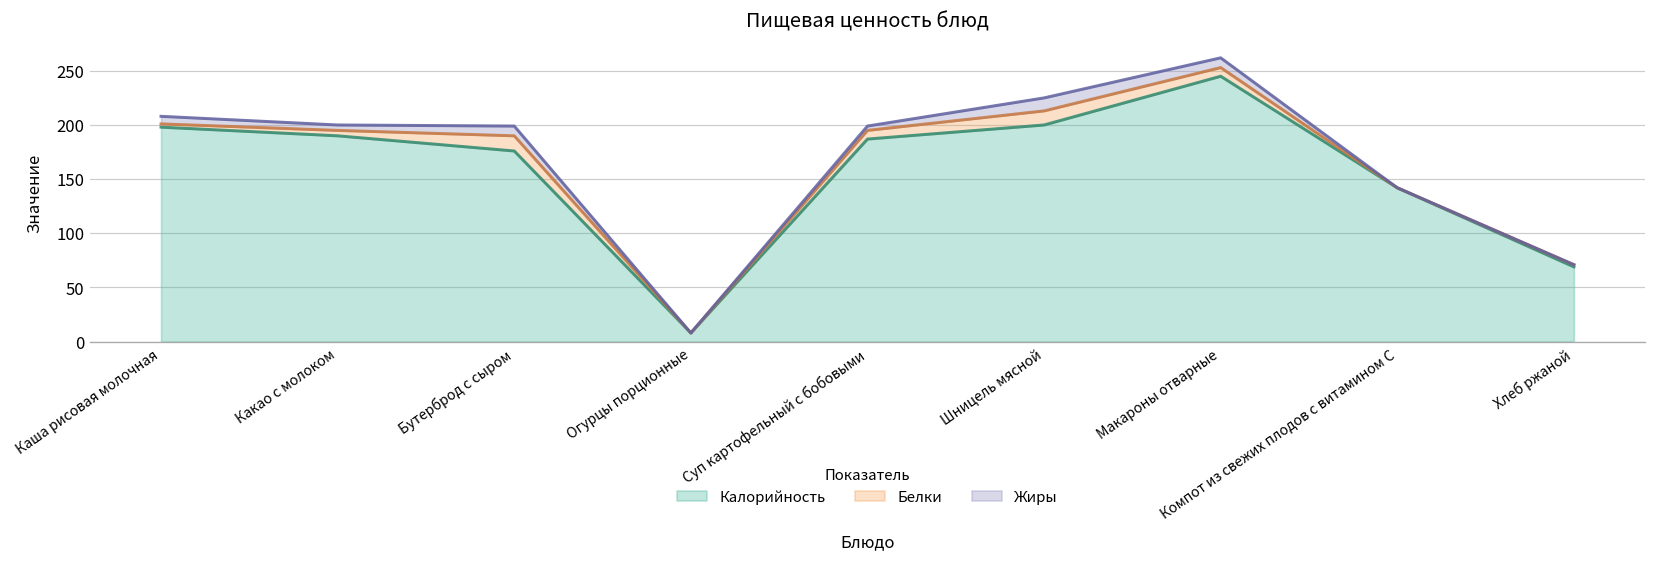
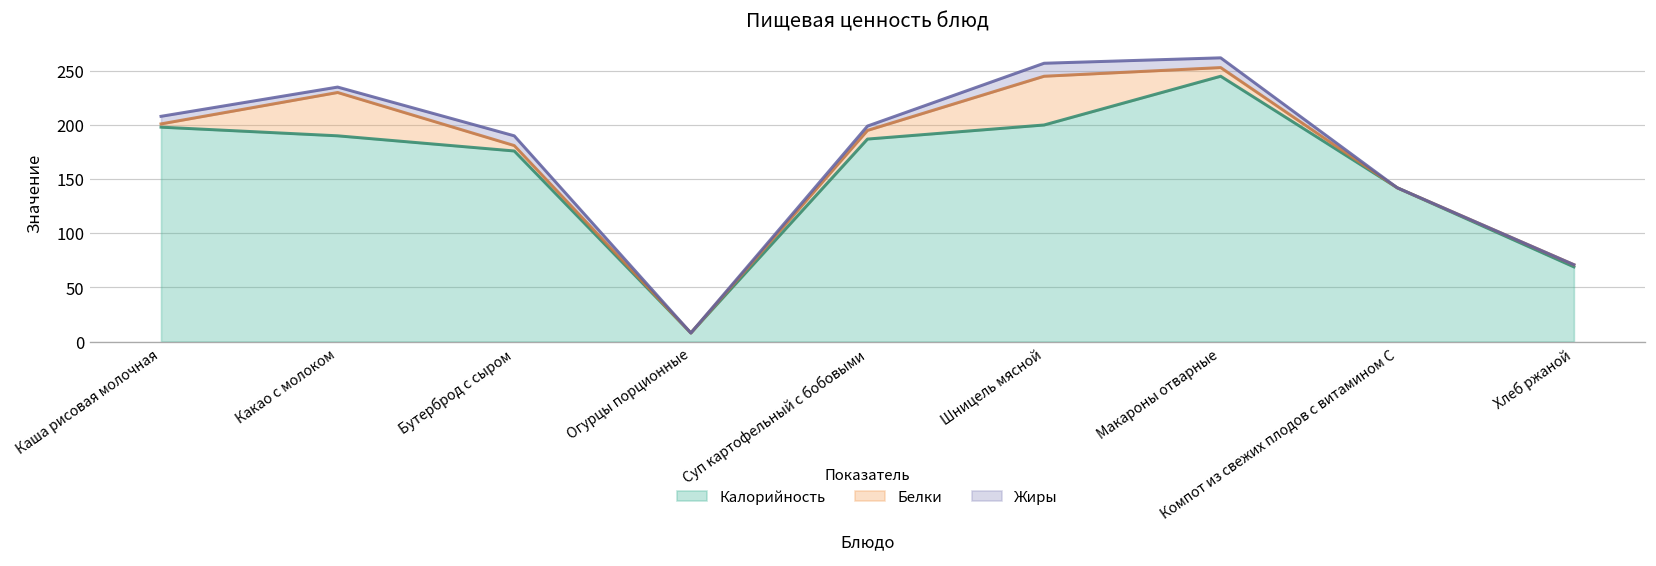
  {
    "Белки": {
      "Каша рисовая молочная": 0,
-     "Какао с молоком": 10,
-     "Бутерброд с сыром": 14,
+     "Какао с молоком": 40,
+     "Бутерброд с сыром": 5,
      "Суп картофельный с бобовыми": 10,
-     "Шницель мясной": 10,
+     "Шницель мясной": 50,
      "Макароны отварные": 10
    }
  }
